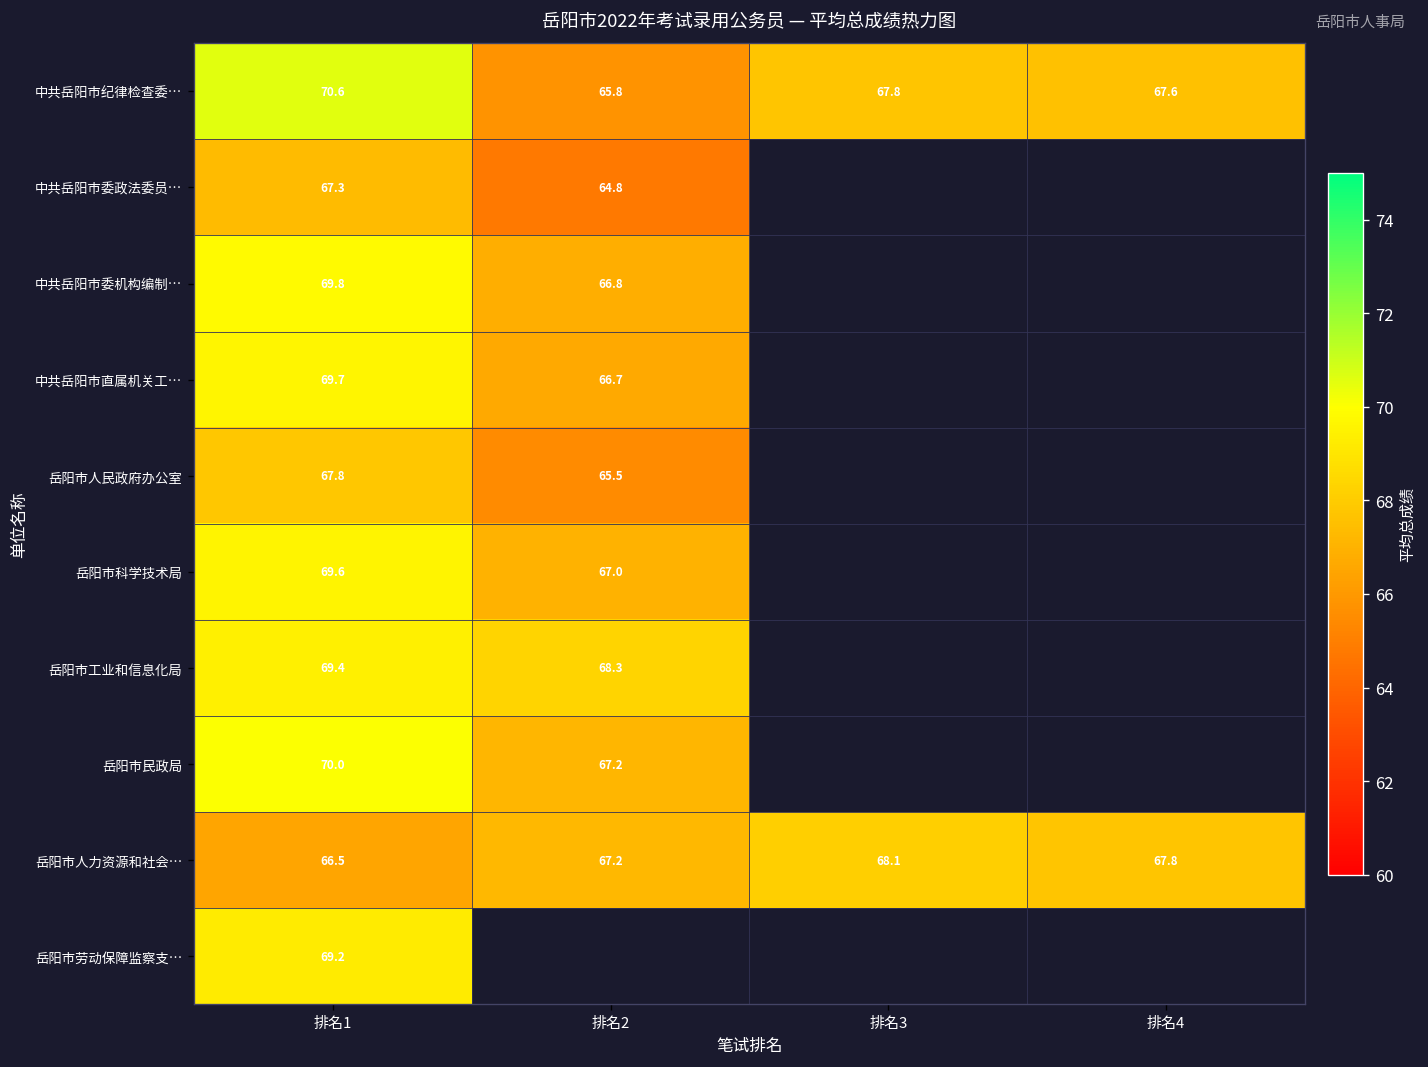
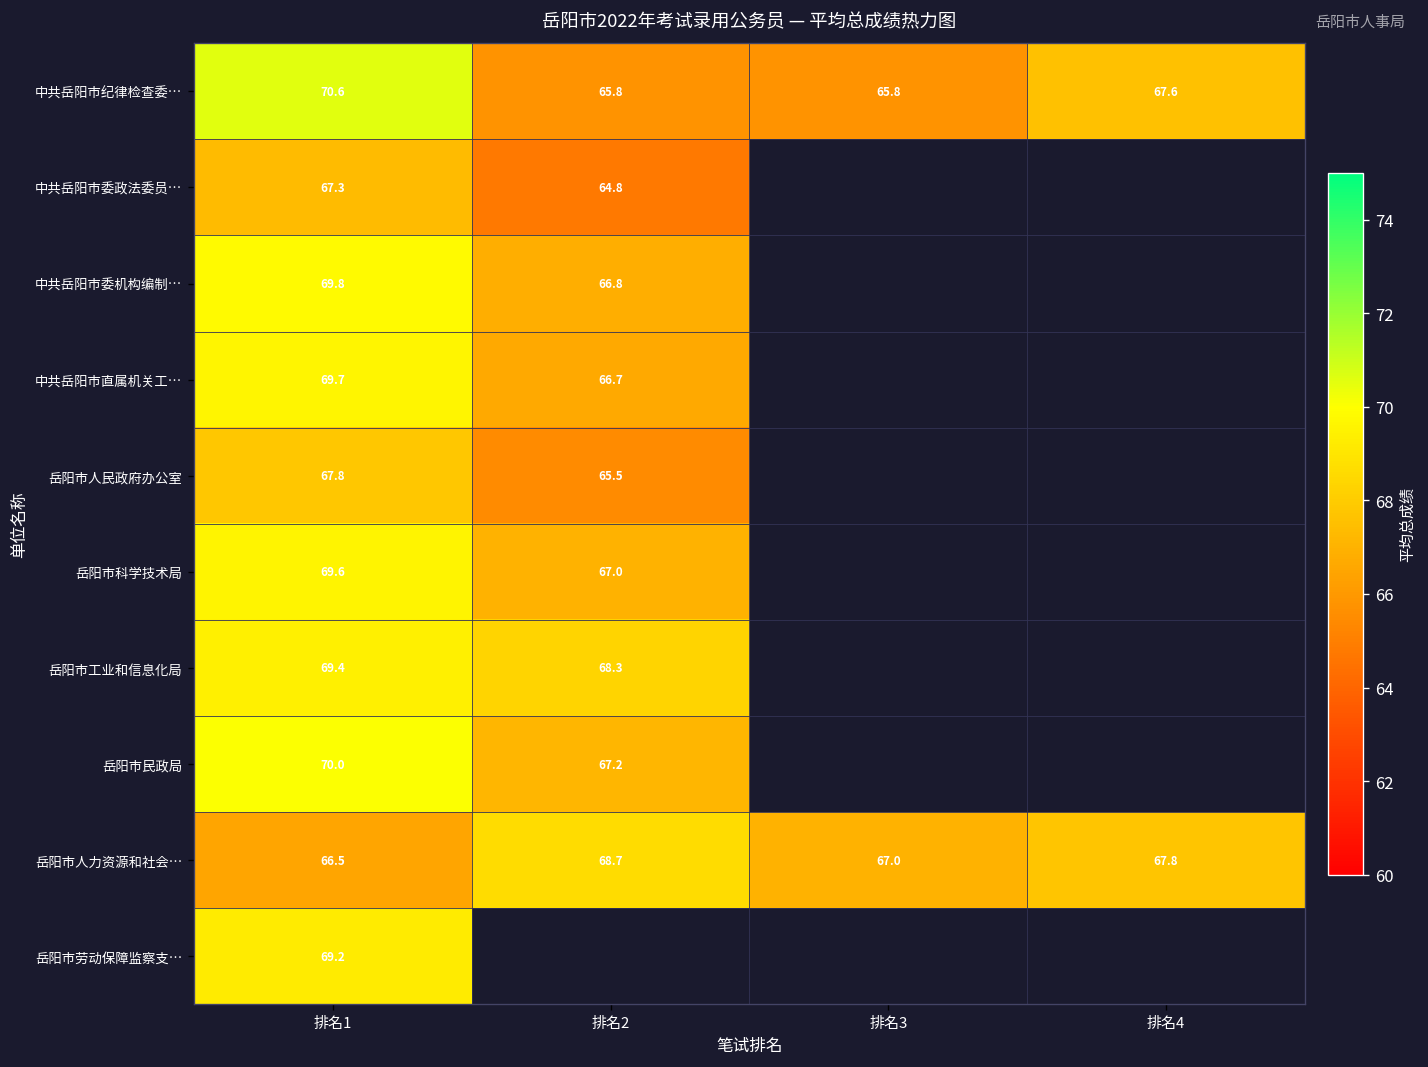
  {
    "中共岳阳市纪律检查委…": {
      "排名1": 70.6,
      "排名2": 65.8,
-     "排名3": 67.8,
+     "排名3": 65.8,
      "排名4": 67.6
    },
    "中共岳阳市委政法委员…": {
      "排名1": 67.3,
      "排名2": 64.8
    },
    "中共岳阳市委机构编制…": {
      "排名1": 69.8,
      "排名2": 66.8
    },
    "中共岳阳市直属机关工…": {
      "排名1": 69.7,
      "排名2": 66.7
    },
    "岳阳市人民政府办公室": {
      "排名1": 67.8,
      "排名2": 65.5
    },
    "岳阳市科学技术局": {
      "排名1": 69.6,
      "排名2": 67.0
    },
    "岳阳市工业和信息化局": {
      "排名1": 69.4,
      "排名2": 68.3
    },
    "岳阳市民政局": {
      "排名1": 70.0,
      "排名2": 67.2
    },
    "岳阳市人力资源和社会…": {
      "排名1": 66.5,
-     "排名2": 67.2,
-     "排名3": 68.1,
+     "排名2": 68.7,
+     "排名3": 67.0,
      "排名4": 67.8
    },
    "岳阳市劳动保障监察支…": {
      "排名1": 69.2
    }
  }
